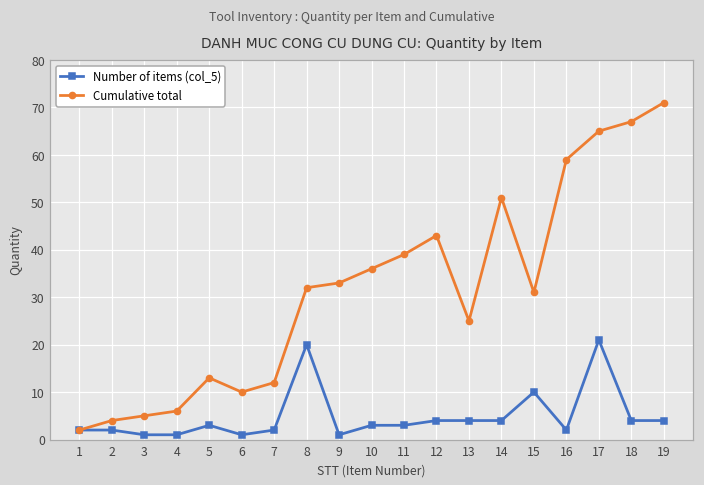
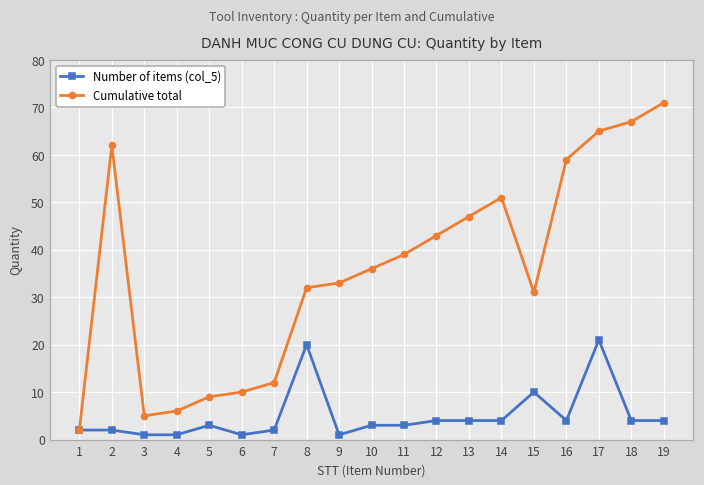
  {
    "Number of items (col_5)": {
      "2": 2,
      "3": 1,
      "4": 1,
      "5": 3,
      "6": 1,
      "7": 2,
      "8": 20,
      "9": 1,
      "10": 3,
      "11": 3,
      "12": 4,
      "13": 4,
      "14": 4,
      "15": 10,
-     "16": 2,
+     "16": 4,
      "17": 21,
      "18": 4,
      "19": 4
    },
    "Cumulative total": {
-     "2": 4,
+     "2": 62,
      "3": 5,
      "4": 6,
-     "5": 13,
+     "5": 9,
      "6": 10,
      "7": 12,
      "8": 32,
      "9": 33,
      "10": 36,
      "11": 39,
      "12": 43,
-     "13": 25,
+     "13": 47,
      "14": 51,
      "15": 31,
      "16": 59,
      "17": 65,
      "18": 67,
      "19": 71
    }
  }
